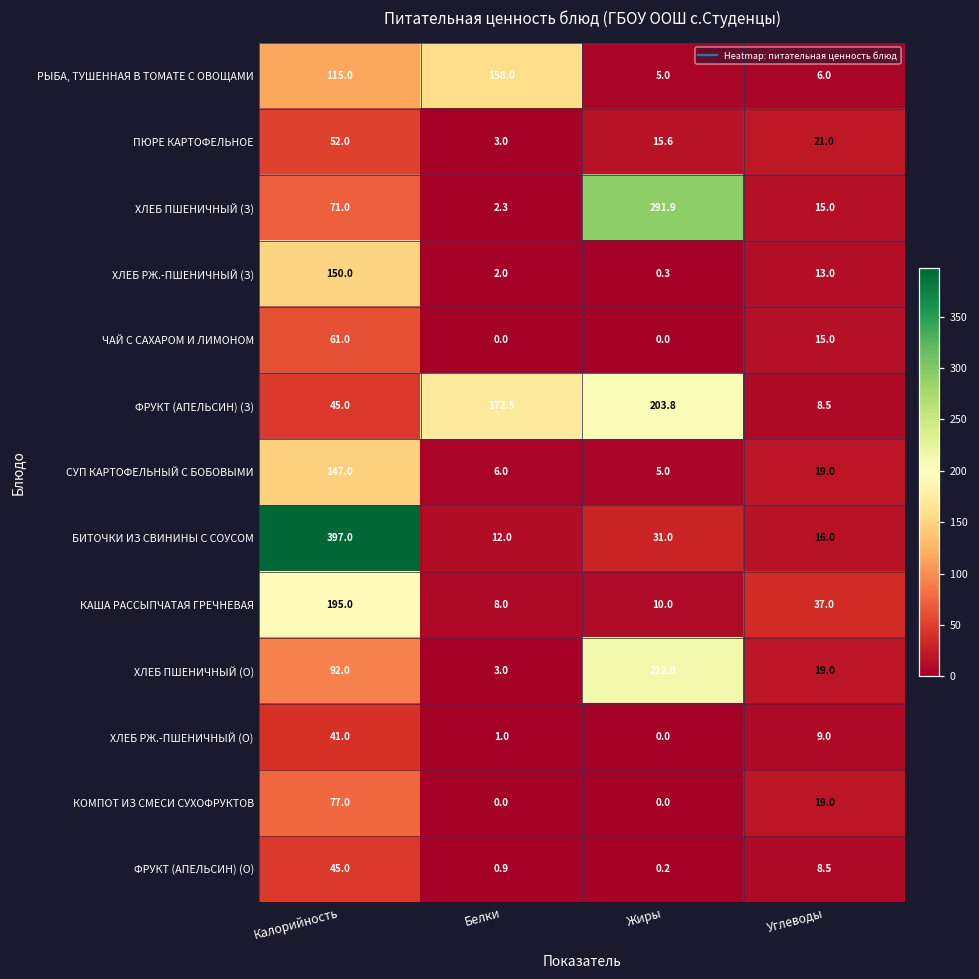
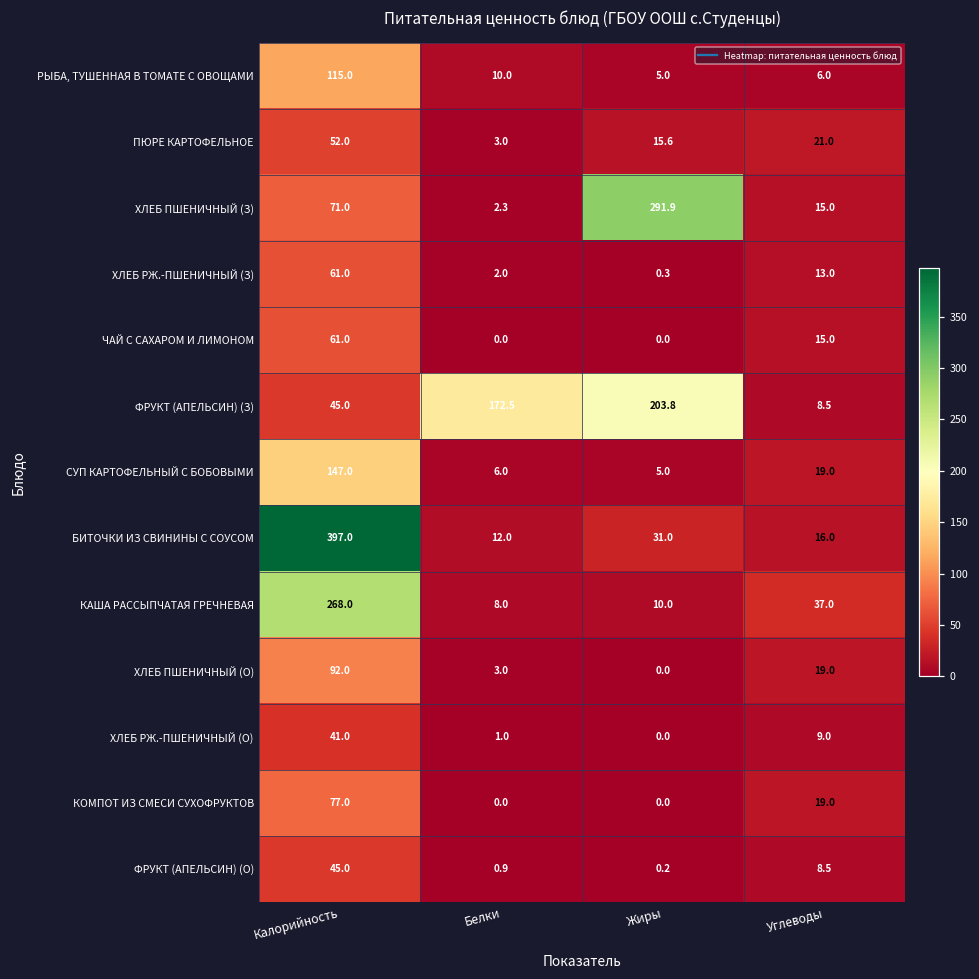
  {
    "РЫБА, ТУШЕННАЯ В ТОМАТЕ С ОВОЩАМИ": {
      "Калорийность": 115.0,
-     "Белки": 158.0,
+     "Белки": 10.0,
      "Жиры": 5.0,
      "Углеводы": 6.0
    },
    "ПЮРЕ КАРТОФЕЛЬНОЕ": {
      "Калорийность": 52.0,
      "Белки": 3.0,
      "Жиры": 15.6,
      "Углеводы": 21.0
    },
    "ХЛЕБ ПШЕНИЧНЫЙ (З)": {
      "Калорийность": 71.0,
      "Белки": 2.3,
      "Жиры": 291.9,
      "Углеводы": 15.0
    },
    "ХЛЕБ РЖ.-ПШЕНИЧНЫЙ (З)": {
-     "Калорийность": 150.0,
+     "Калорийность": 61.0,
      "Белки": 2.0,
      "Жиры": 0.3,
      "Углеводы": 13.0
    },
    "ЧАЙ С САХАРОМ И ЛИМОНОМ": {
      "Калорийность": 61.0,
      "Белки": 0.0,
      "Жиры": 0.0,
      "Углеводы": 15.0
    },
    "ФРУКТ (АПЕЛЬСИН) (З)": {
      "Калорийность": 45.0,
      "Белки": 172.5,
      "Жиры": 203.8,
      "Углеводы": 8.5
    },
    "СУП КАРТОФЕЛЬНЫЙ С БОБОВЫМИ": {
      "Калорийность": 147.0,
      "Белки": 6.0,
      "Жиры": 5.0,
      "Углеводы": 19.0
    },
    "БИТОЧКИ ИЗ СВИНИНЫ С СОУСОМ": {
      "Калорийность": 397.0,
      "Белки": 12.0,
      "Жиры": 31.0,
      "Углеводы": 16.0
    },
    "КАША РАССЫПЧАТАЯ ГРЕЧНЕВАЯ": {
-     "Калорийность": 195.0,
+     "Калорийность": 268.0,
      "Белки": 8.0,
      "Жиры": 10.0,
      "Углеводы": 37.0
    },
    "ХЛЕБ ПШЕНИЧНЫЙ (О)": {
      "Калорийность": 92.0,
      "Белки": 3.0,
-     "Жиры": 212.0,
+     "Жиры": 0.0,
      "Углеводы": 19.0
    },
    "ХЛЕБ РЖ.-ПШЕНИЧНЫЙ (О)": {
      "Калорийность": 41.0,
      "Белки": 1.0,
      "Жиры": 0.0,
      "Углеводы": 9.0
    },
    "КОМПОТ ИЗ СМЕСИ СУХОФРУКТОВ": {
      "Калорийность": 77.0,
      "Белки": 0.0,
      "Жиры": 0.0,
      "Углеводы": 19.0
    },
    "ФРУКТ (АПЕЛЬСИН) (О)": {
      "Калорийность": 45.0,
      "Белки": 0.9,
      "Жиры": 0.2,
      "Углеводы": 8.5
    }
  }
